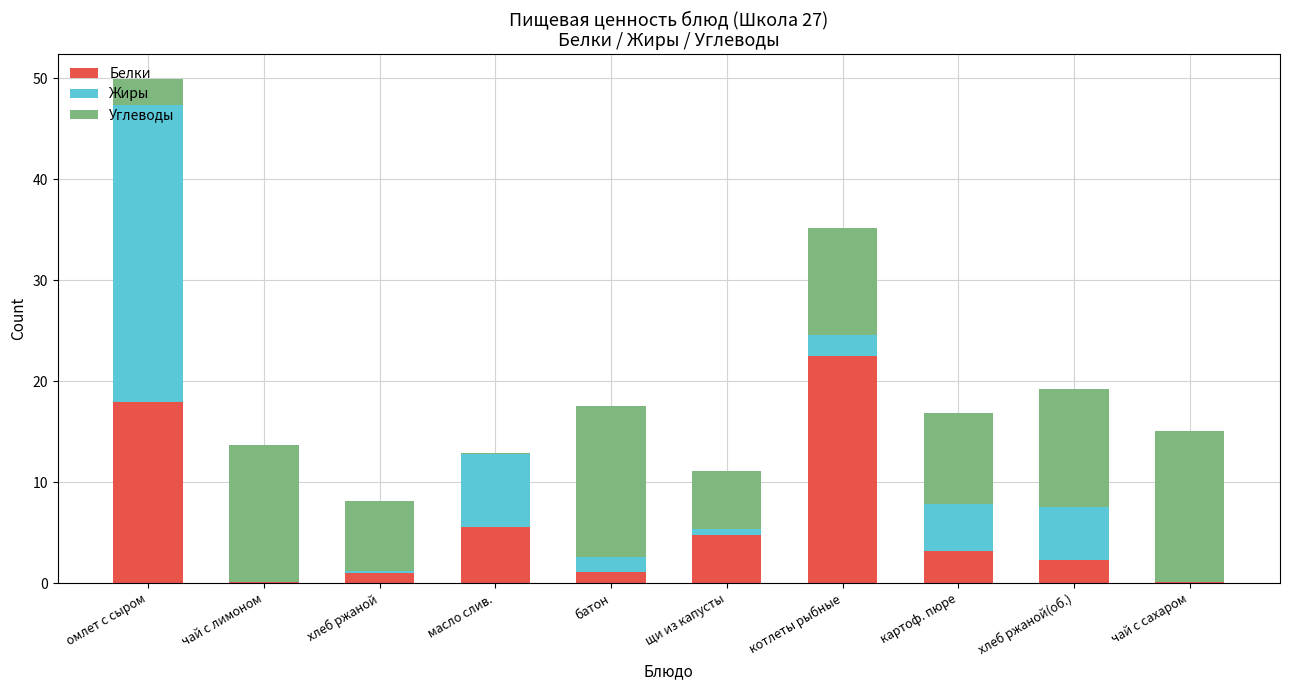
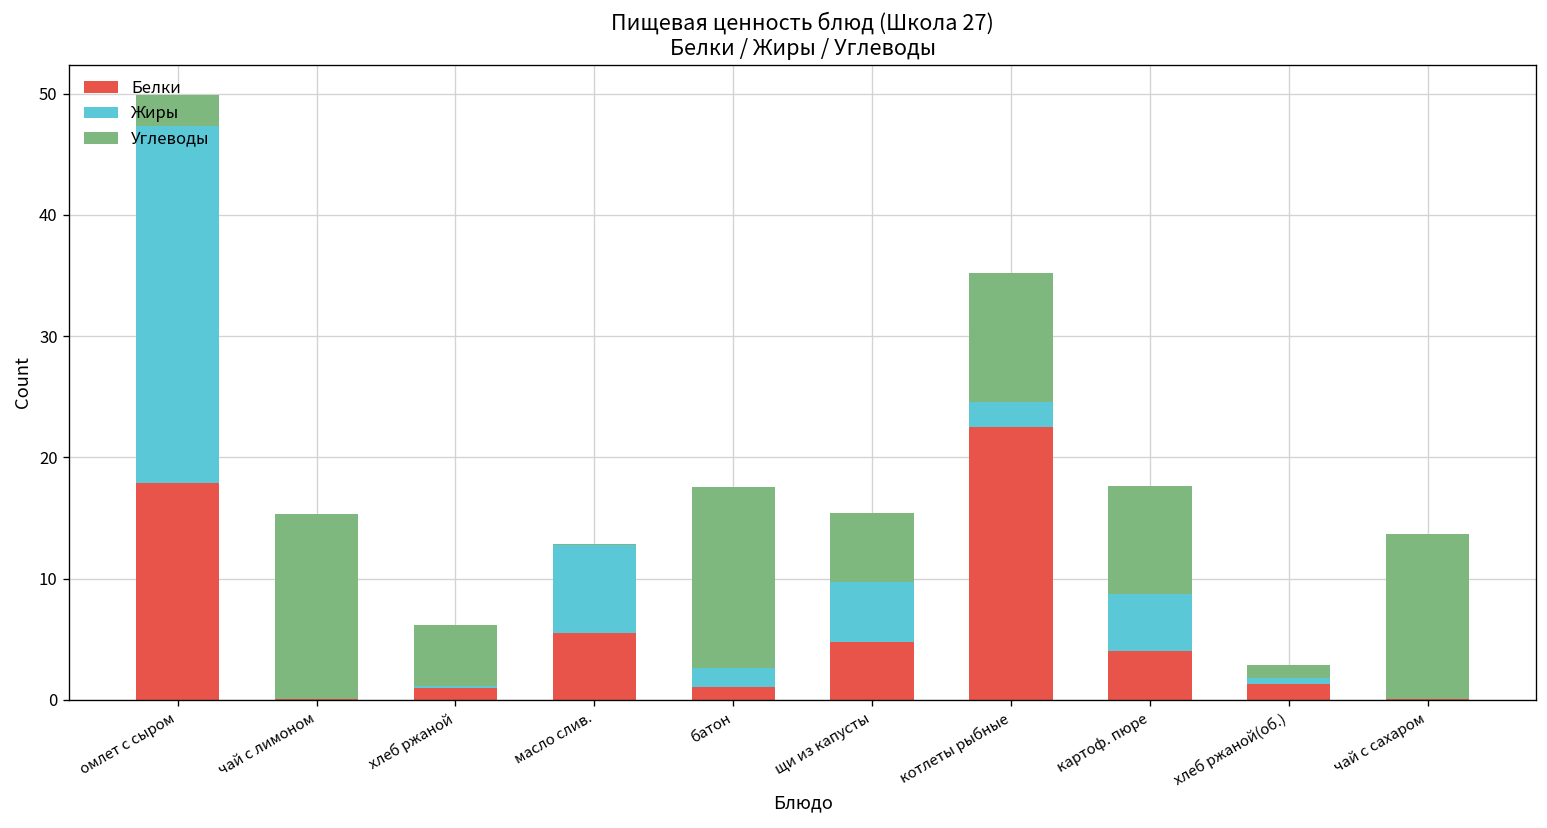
  {
    "Белки": {
      "омлет с сыром": 17.9,
      "хлеб ржаной": 1.0,
      "масло слив.": 5.5,
      "батон": 1.1,
      "щи из капусты": 4.7,
      "котлеты рыбные": 22.5,
-     "картоф. пюре": 3.2,
-     "хлеб ржаной(об.)": 2.3
+     "картоф. пюре": 4.0,
+     "хлеб ржаной(об.)": 1.3
    },
    "Жиры": {
      "омлет с сыром": 29.4,
      "чай с лимоном": 0.0,
      "масло слив.": 7.3,
      "батон": 1.6,
-     "щи из капусты": 0.6,
+     "щи из капусты": 5.0,
      "котлеты рыбные": 2.1,
      "картоф. пюре": 4.7,
-     "хлеб ржаной(об.)": 5.2,
+     "хлеб ржаной(об.)": 0.4,
      "чай с сахаром": 0.0
    },
    "Углеводы": {
      "омлет с сыром": 2.5,
-     "чай с лимоном": 13.6,
-     "хлеб ржаной": 7.0,
+     "чай с лимоном": 15.2,
+     "хлеб ржаной": 5.0,
      "батон": 14.9,
      "щи из капусты": 5.7,
      "котлеты рыбные": 10.6,
      "картоф. пюре": 9.0,
-     "хлеб ржаной(об.)": 11.7,
-     "чай с сахаром": 15.0
+     "хлеб ржаной(об.)": 1.1,
+     "чай с сахаром": 13.6
    }
  }
